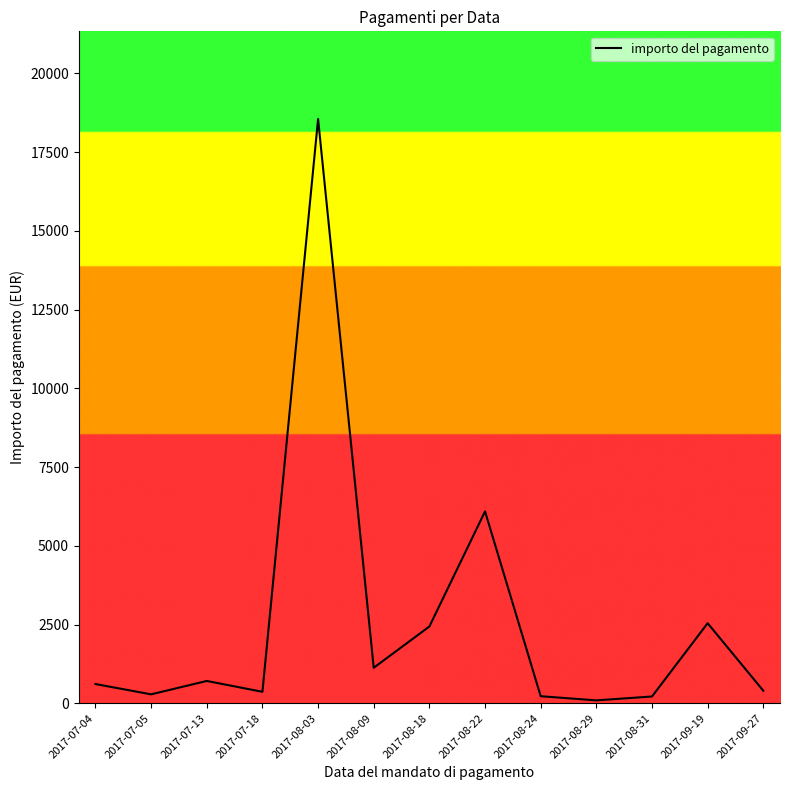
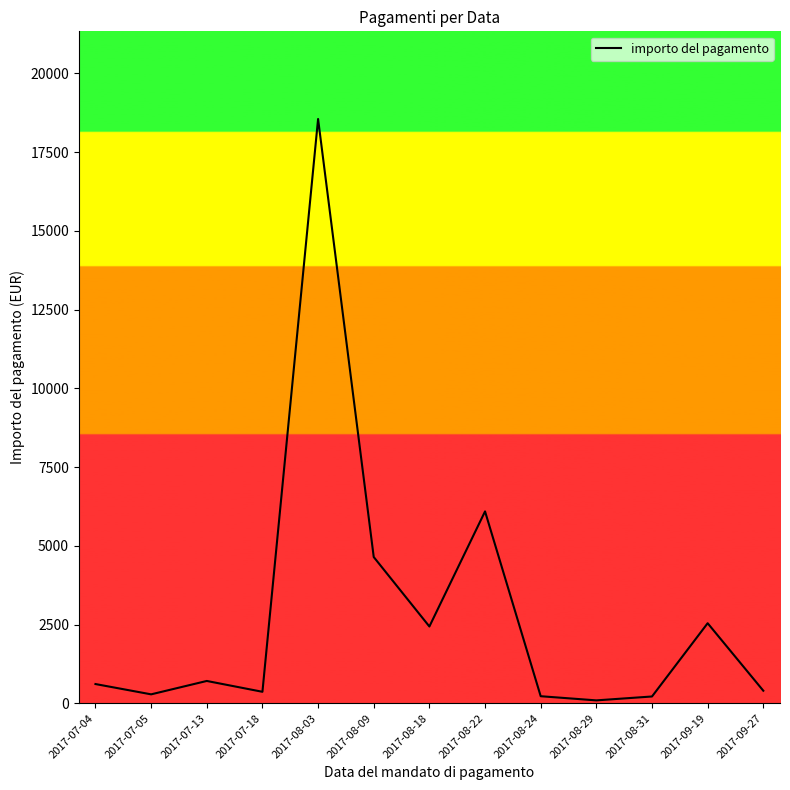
  {
    "2017-07-04": 600,
    "2017-07-05": 300,
    "2017-07-13": 700,
    "2017-07-18": 400,
    "2017-08-03": 18500,
-   "2017-08-09": 1100,
+   "2017-08-09": 4600,
    "2017-08-18": 2400,
    "2017-08-22": 6100,
    "2017-08-24": 200,
    "2017-08-29": 100,
    "2017-08-31": 200,
    "2017-09-19": 2500,
    "2017-09-27": 400
  }
